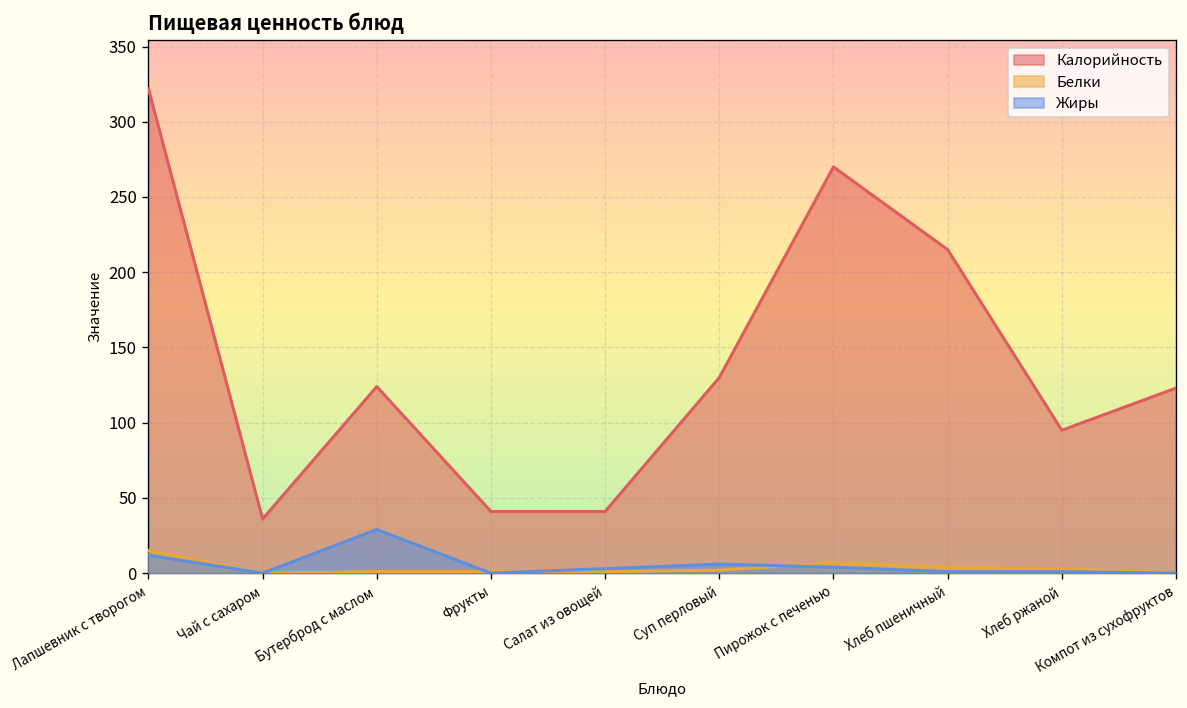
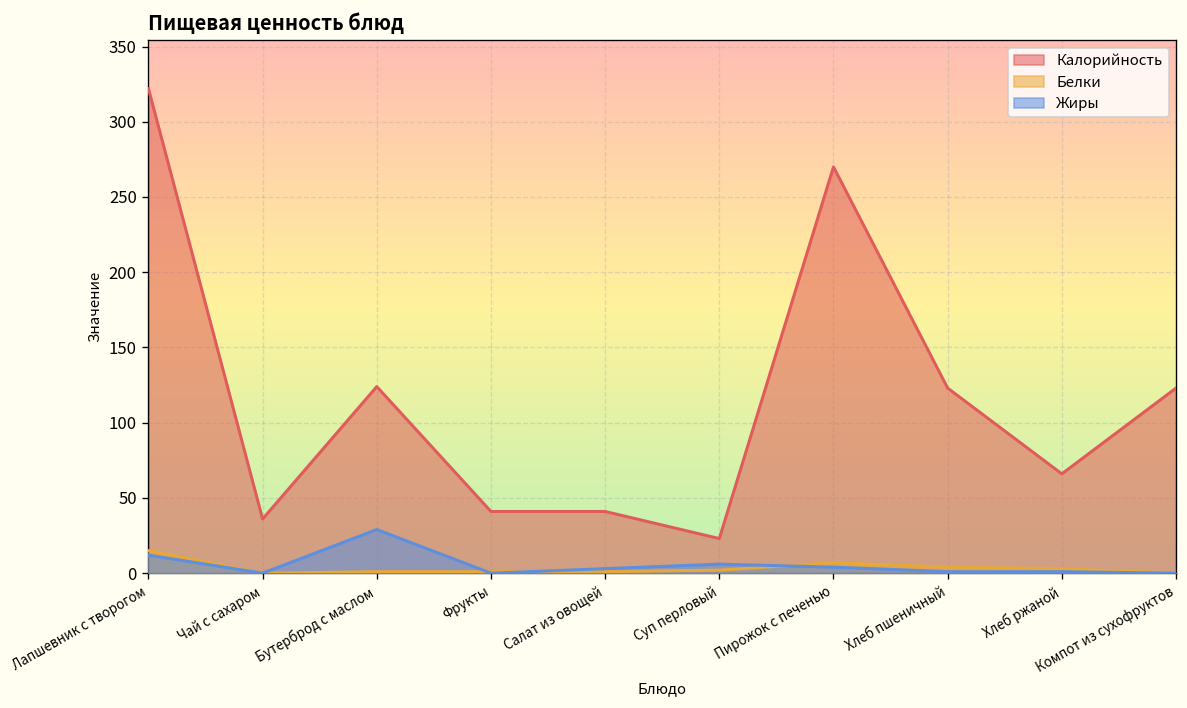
  {
    "Калорийность": {
      "Лапшевник с творогом": 322,
      "Чай с сахаром": 36,
      "Бутерброд с маслом": 124,
      "Фрукты": 41,
      "Салат из овощей": 41,
-     "Суп перловый": 130,
+     "Суп перловый": 23,
      "Пирожок с печенью": 270,
-     "Хлеб пшеничный": 215,
-     "Хлеб ржаной": 95,
+     "Хлеб пшеничный": 123,
+     "Хлеб ржаной": 66,
      "Компот из сухофруктов": 123
    },
    "Белки": {
      "Лапшевник с творогом": 15,
      "Бутерброд с маслом": 1,
      "Суп перловый": 2,
      "Пирожок с печенью": 7,
      "Хлеб пшеничный": 4
    },
    "Жиры": {
      "Лапшевник с творогом": 12,
      "Бутерброд с маслом": 29,
      "Суп перловый": 6,
      "Пирожок с печенью": 4,
      "Хлеб пшеничный": 1
    }
  }
